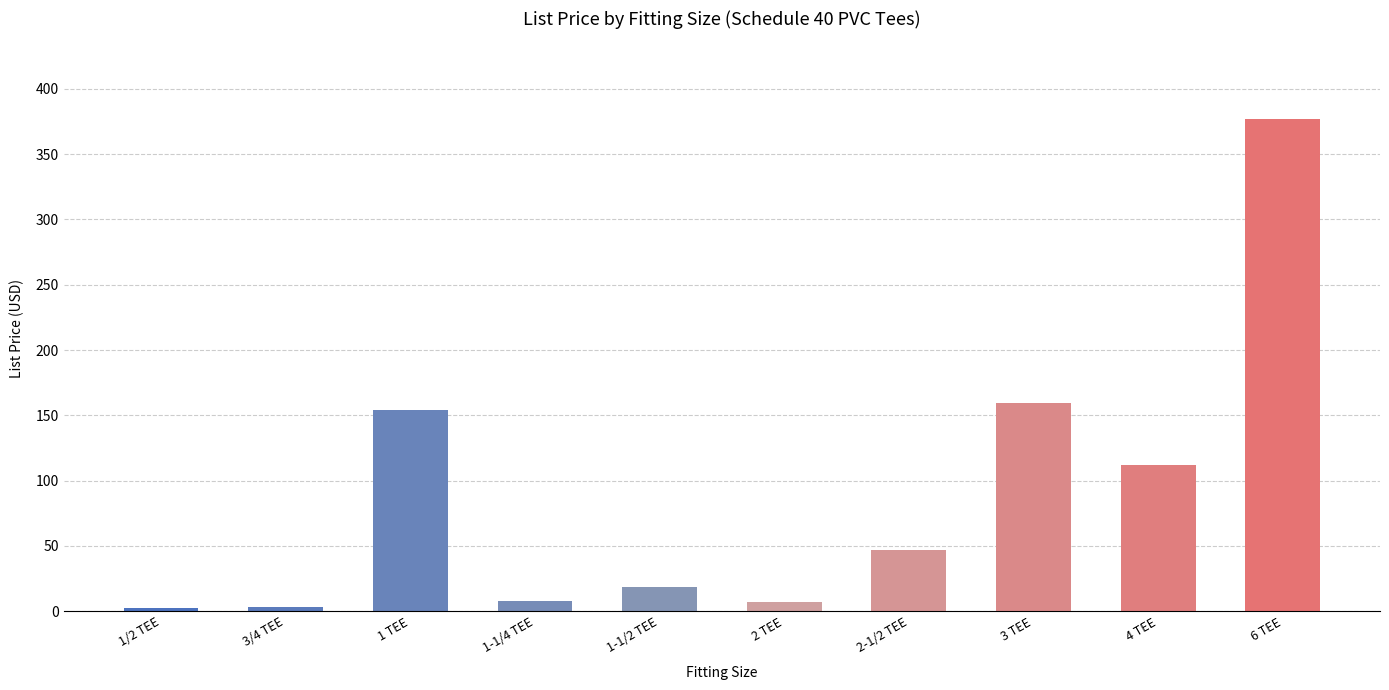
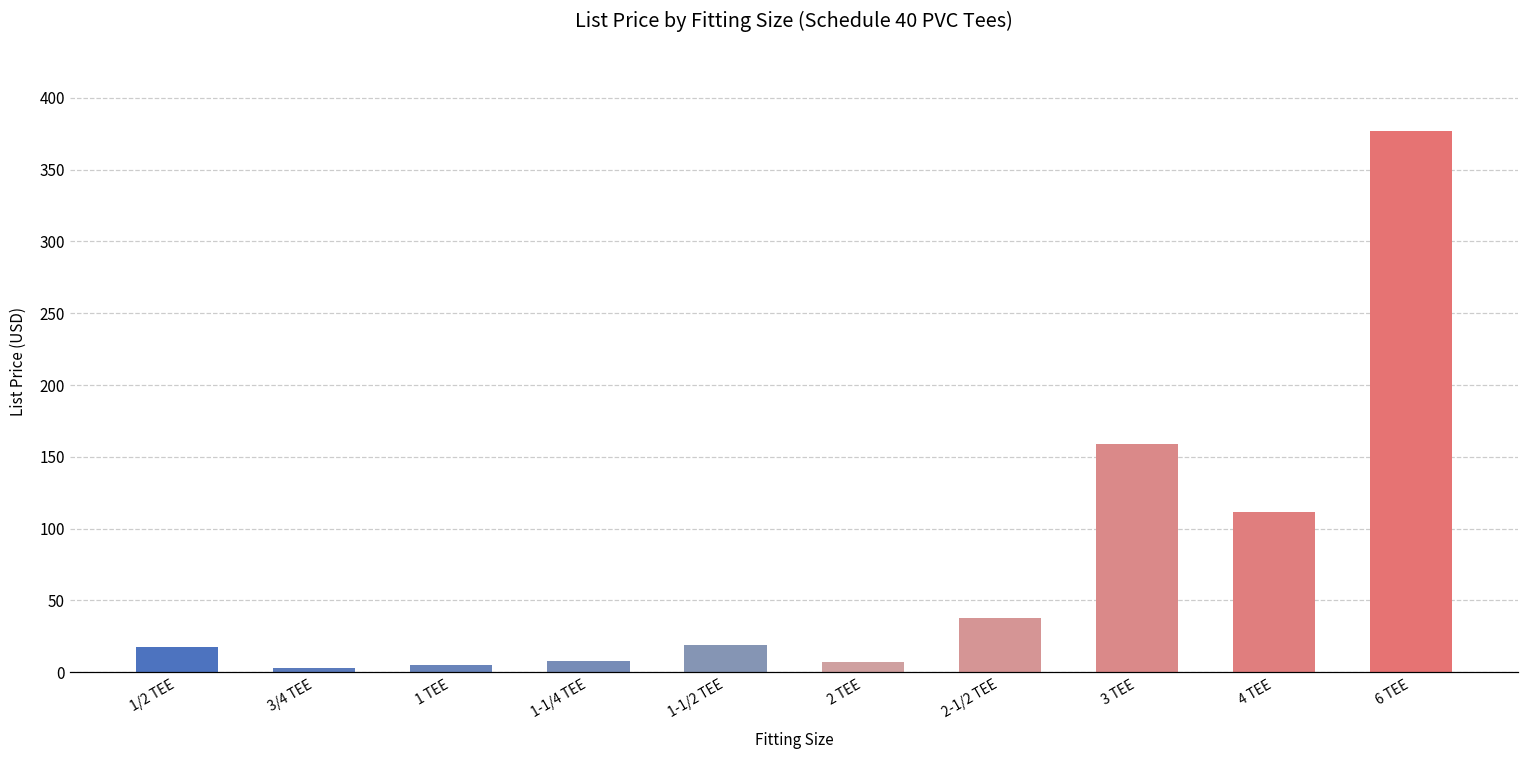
  {
-   "1/2 TEE": 2,
+   "1/2 TEE": 17,
    "3/4 TEE": 3,
-   "1 TEE": 154,
+   "1 TEE": 5,
    "1-1/4 TEE": 8,
    "1-1/2 TEE": 19,
    "2 TEE": 7,
-   "2-1/2 TEE": 47,
+   "2-1/2 TEE": 38,
    "3 TEE": 159,
    "4 TEE": 112,
    "6 TEE": 377
  }
